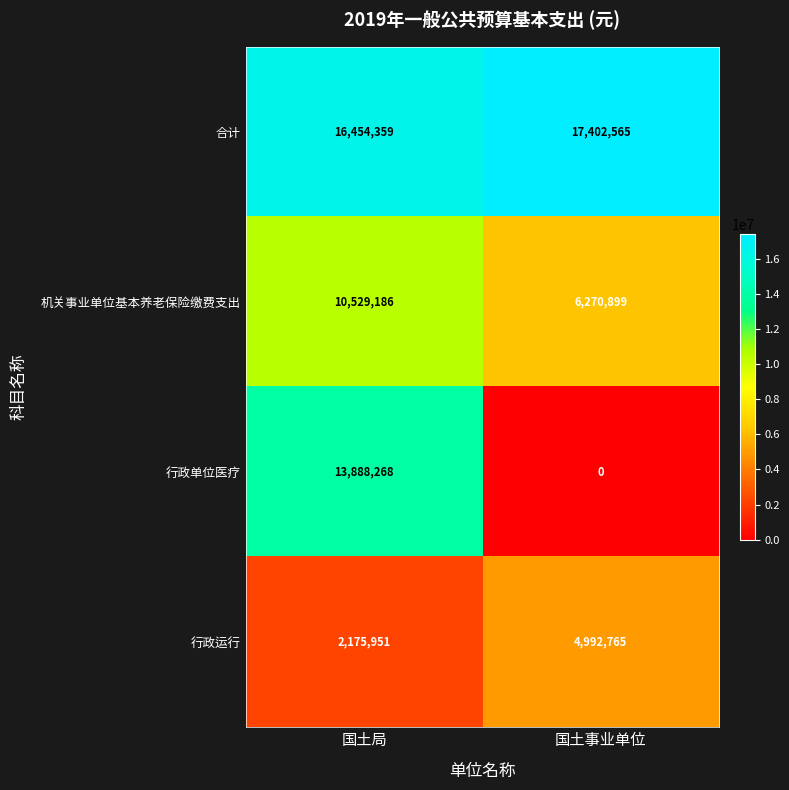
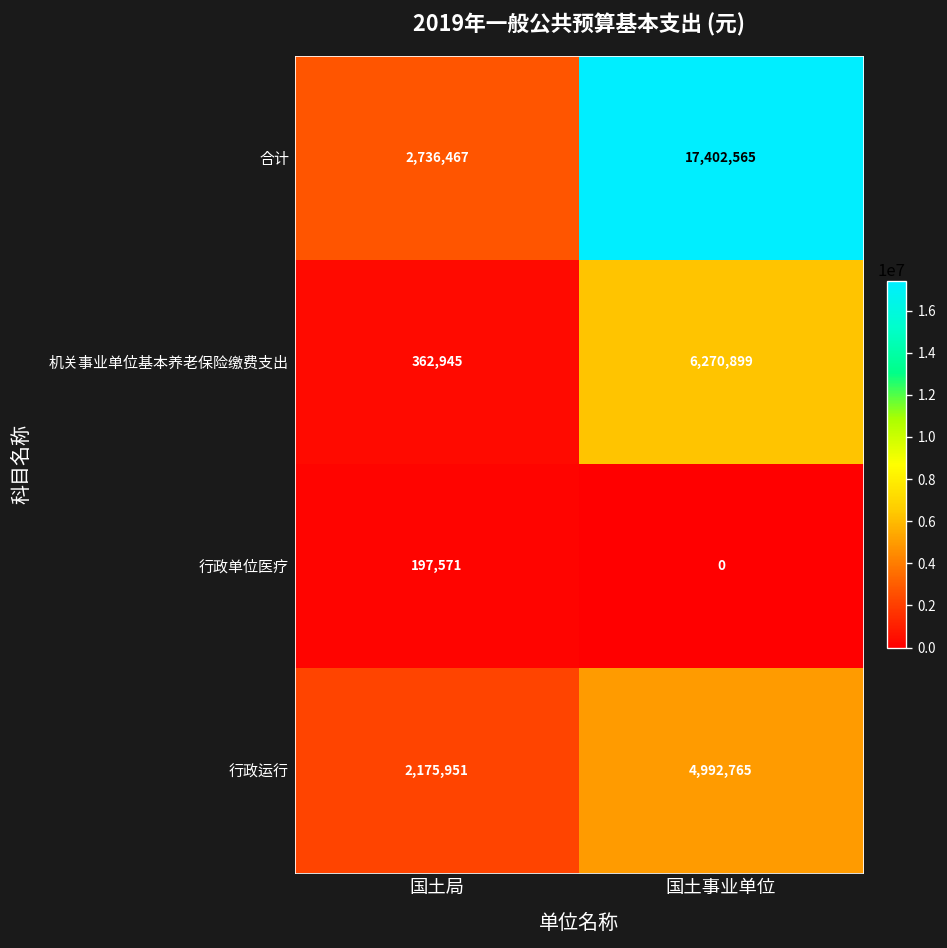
  {
    "合计": {
-     "国土局": "16,454,359",
+     "国土局": "2,736,467",
      "国土事业单位": "17,402,565"
    },
    "机关事业单位基本养老保险缴费支出": {
-     "国土局": "10,529,186",
+     "国土局": "362,945",
      "国土事业单位": "6,270,899"
    },
    "行政单位医疗": {
-     "国土局": "13,888,268",
+     "国土局": "197,571",
      "国土事业单位": "0"
    },
    "行政运行": {
      "国土局": "2,175,951",
      "国土事业单位": "4,992,765"
    }
  }
